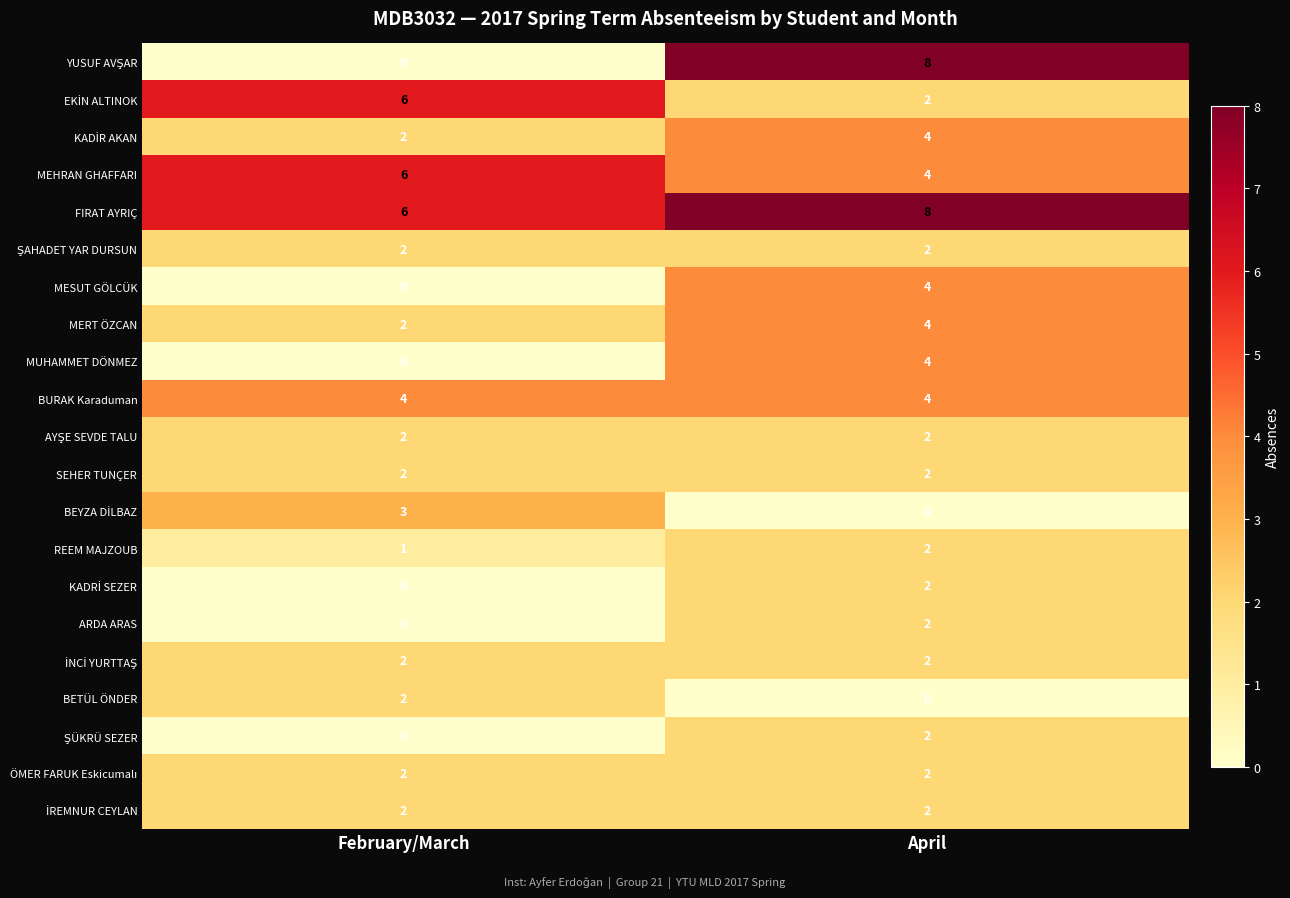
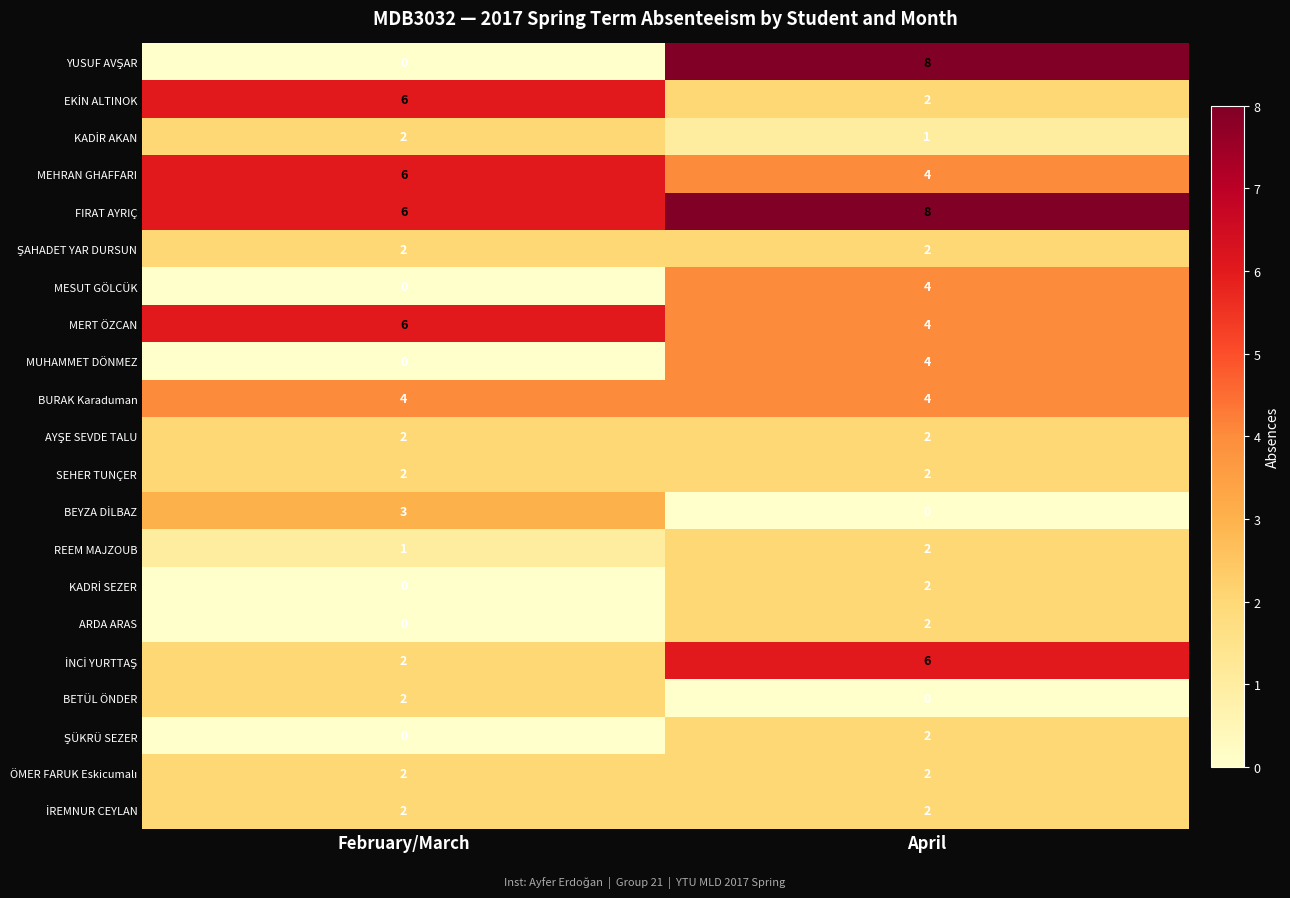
  {
    "YUSUF AVŞAR": {
      "February/March": 0,
      "April": 8
    },
    "EKİN ALTINOK": {
      "February/March": 6,
      "April": 2
    },
    "KADİR AKAN": {
      "February/March": 2,
-     "April": 4
+     "April": 1
    },
    "MEHRAN GHAFFARI": {
      "February/March": 6,
      "April": 4
    },
    "FIRAT AYRIÇ": {
      "February/March": 6,
      "April": 8
    },
    "ŞAHADET YAR DURSUN": {
      "February/March": 2,
      "April": 2
    },
    "MESUT GÖLCÜK": {
      "February/March": 0,
      "April": 4
    },
    "MERT ÖZCAN": {
-     "February/March": 2,
+     "February/March": 6,
      "April": 4
    },
    "MUHAMMET DÖNMEZ": {
      "February/March": 0,
      "April": 4
    },
    "BURAK Karaduman": {
      "February/March": 4,
      "April": 4
    },
    "AYŞE SEVDE TALU": {
      "February/March": 2,
      "April": 2
    },
    "SEHER TUNÇER": {
      "February/March": 2,
      "April": 2
    },
    "BEYZA DİLBAZ": {
      "February/March": 3,
      "April": 0
    },
    "REEM MAJZOUB": {
      "February/March": 1,
      "April": 2
    },
    "KADRİ SEZER": {
      "February/March": 0,
      "April": 2
    },
    "ARDA ARAS": {
      "February/March": 0,
      "April": 2
    },
    "İNCİ YURTTAŞ": {
      "February/March": 2,
-     "April": 2
+     "April": 6
    },
    "BETÜL ÖNDER": {
      "February/March": 2,
      "April": 0
    },
    "ŞÜKRÜ SEZER": {
      "February/March": 0,
      "April": 2
    },
    "ÖMER FARUK Eskicumalı": {
      "February/March": 2,
      "April": 2
    },
    "İREMNUR CEYLAN": {
      "February/March": 2,
      "April": 2
    }
  }
